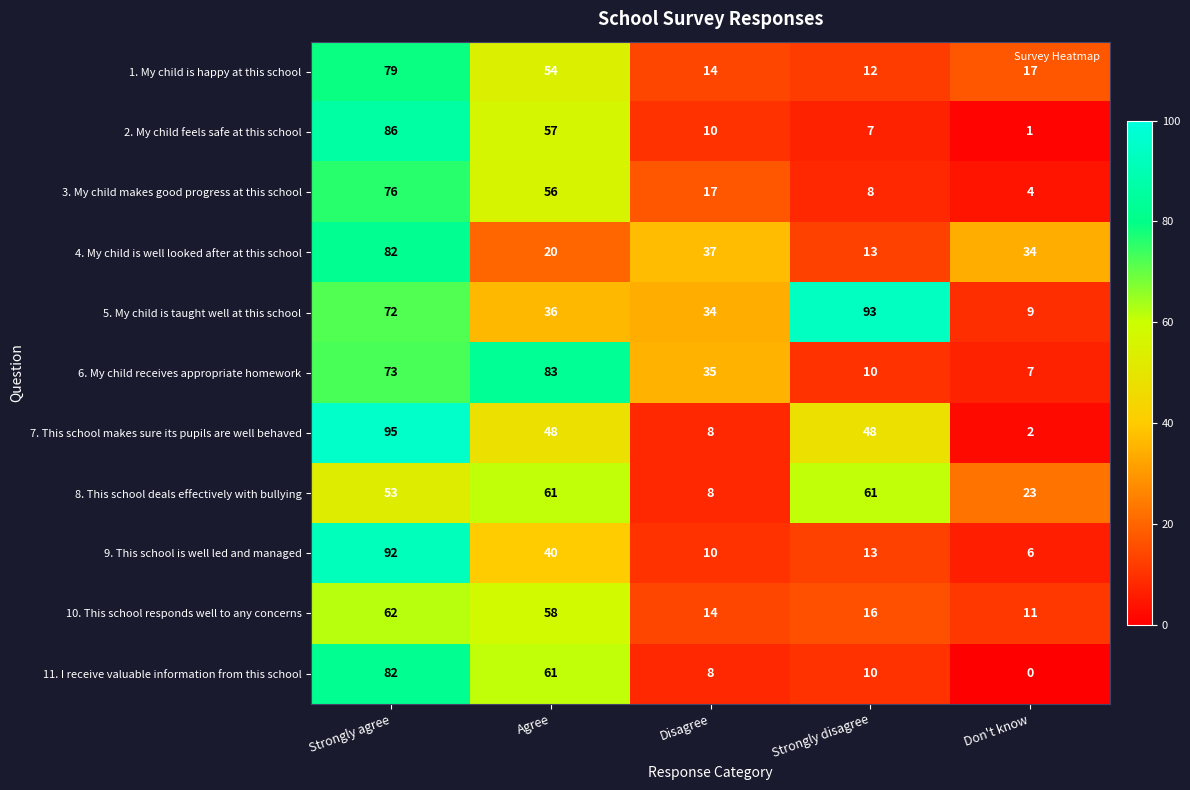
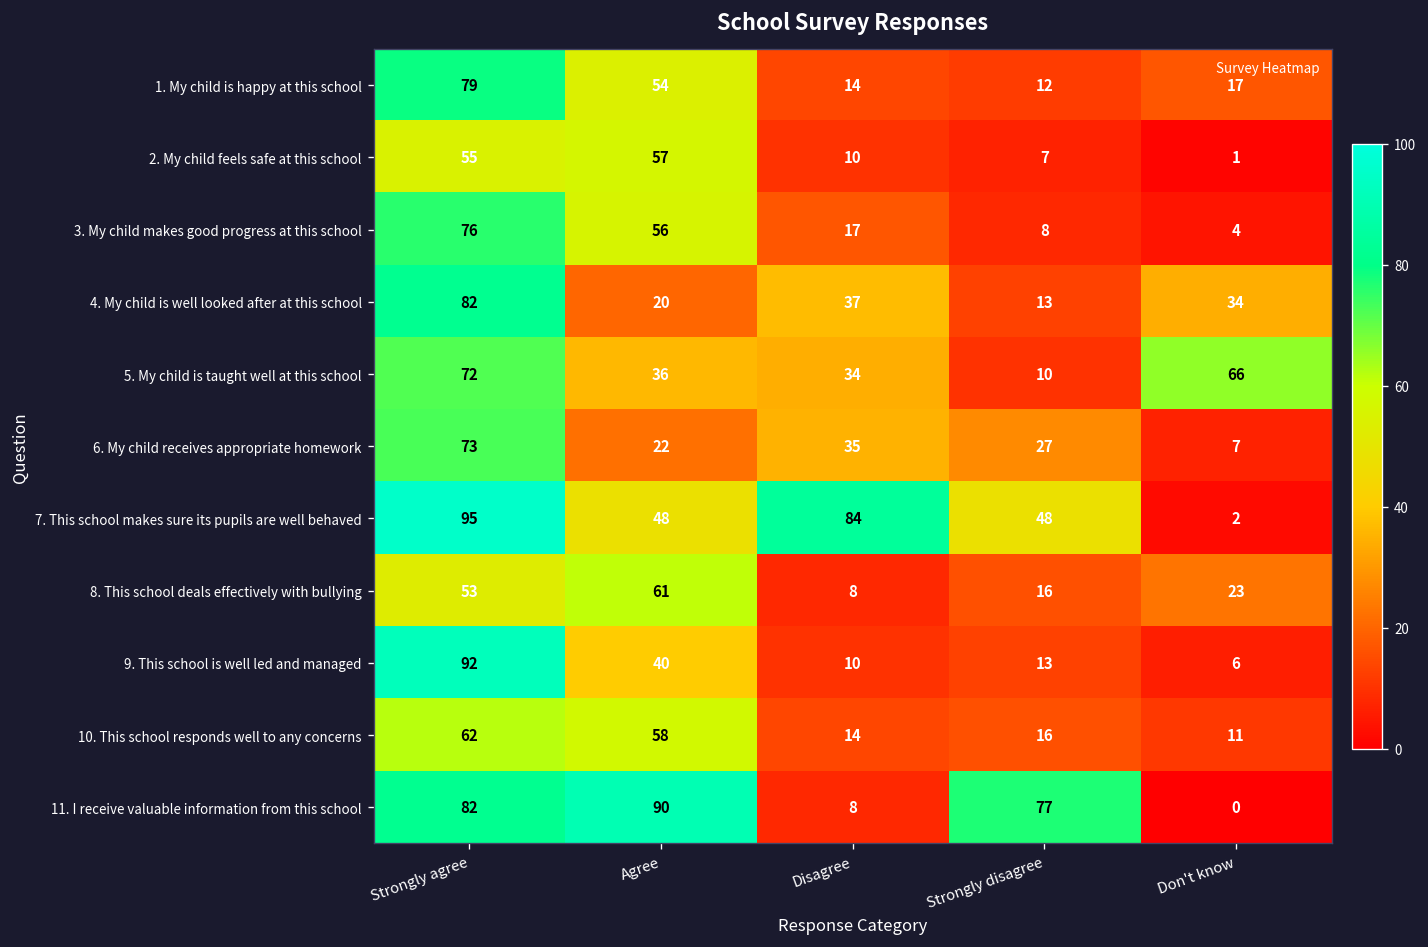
  {
    "1. My child is happy at this school": {
      "Strongly agree": 79,
      "Agree": 54,
      "Disagree": 14,
      "Strongly disagree": 12
    },
    "2. My child feels safe at this school": {
-     "Strongly agree": 86,
+     "Strongly agree": 55,
      "Agree": 57,
      "Disagree": 10,
      "Strongly disagree": 7,
      "Don't know": 1
    },
    "3. My child makes good progress at this school": {
      "Strongly agree": 76,
      "Agree": 56,
      "Disagree": 17,
      "Strongly disagree": 8,
      "Don't know": 4
    },
    "4. My child is well looked after at this school": {
      "Strongly agree": 82,
      "Agree": 20,
      "Disagree": 37,
      "Strongly disagree": 13,
      "Don't know": 34
    },
    "5. My child is taught well at this school": {
      "Strongly agree": 72,
      "Agree": 36,
      "Disagree": 34,
-     "Strongly disagree": 93,
-     "Don't know": 9
+     "Strongly disagree": 10,
+     "Don't know": 66
    },
    "6. My child receives appropriate homework": {
      "Strongly agree": 73,
-     "Agree": 83,
+     "Agree": 22,
      "Disagree": 35,
-     "Strongly disagree": 10,
+     "Strongly disagree": 27,
      "Don't know": 7
    },
    "7. This school makes sure its pupils are well behaved": {
      "Strongly agree": 95,
      "Agree": 48,
-     "Disagree": 8,
+     "Disagree": 84,
      "Strongly disagree": 48,
      "Don't know": 2
    },
    "8. This school deals effectively with bullying": {
      "Strongly agree": 53,
      "Agree": 61,
      "Disagree": 8,
-     "Strongly disagree": 61,
+     "Strongly disagree": 16,
      "Don't know": 23
    },
    "9. This school is well led and managed": {
      "Strongly agree": 92,
      "Agree": 40,
      "Disagree": 10,
      "Strongly disagree": 13,
      "Don't know": 6
    },
    "10. This school responds well to any concerns": {
      "Strongly agree": 62,
      "Agree": 58,
      "Disagree": 14,
      "Strongly disagree": 16,
      "Don't know": 11
    },
    "11. I receive valuable information from this school": {
      "Strongly agree": 82,
-     "Agree": 61,
+     "Agree": 90,
      "Disagree": 8,
-     "Strongly disagree": 10,
+     "Strongly disagree": 77,
      "Don't know": 0
    }
  }
